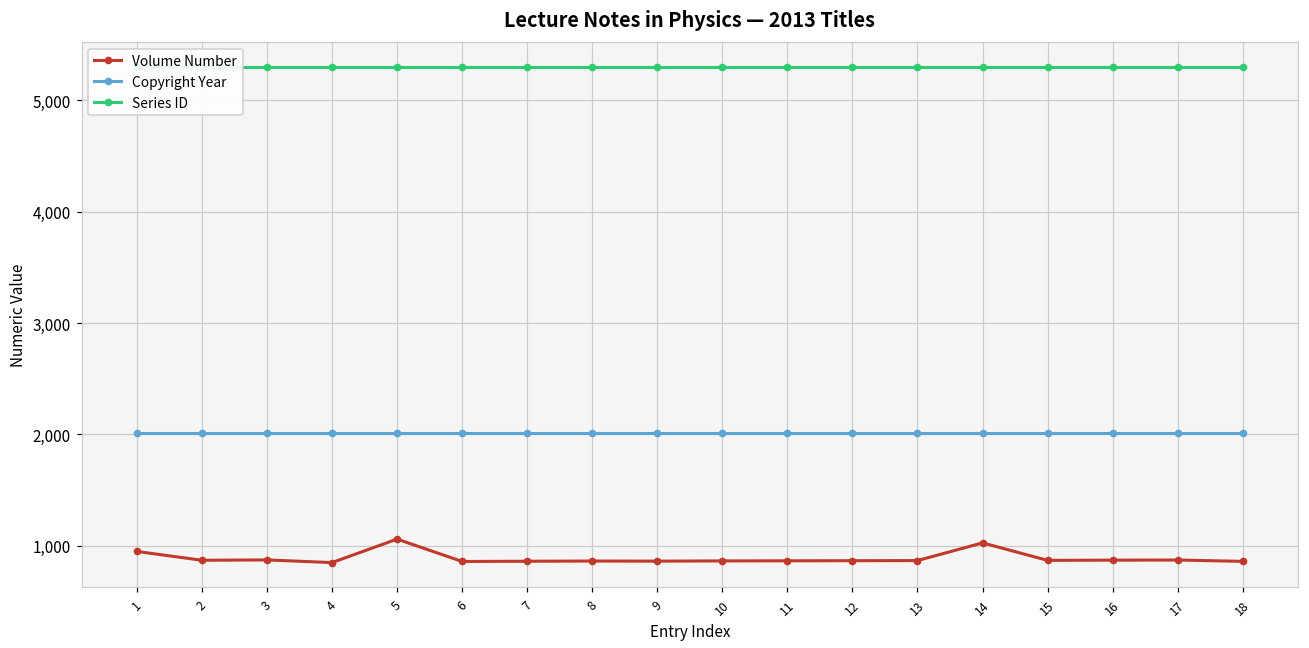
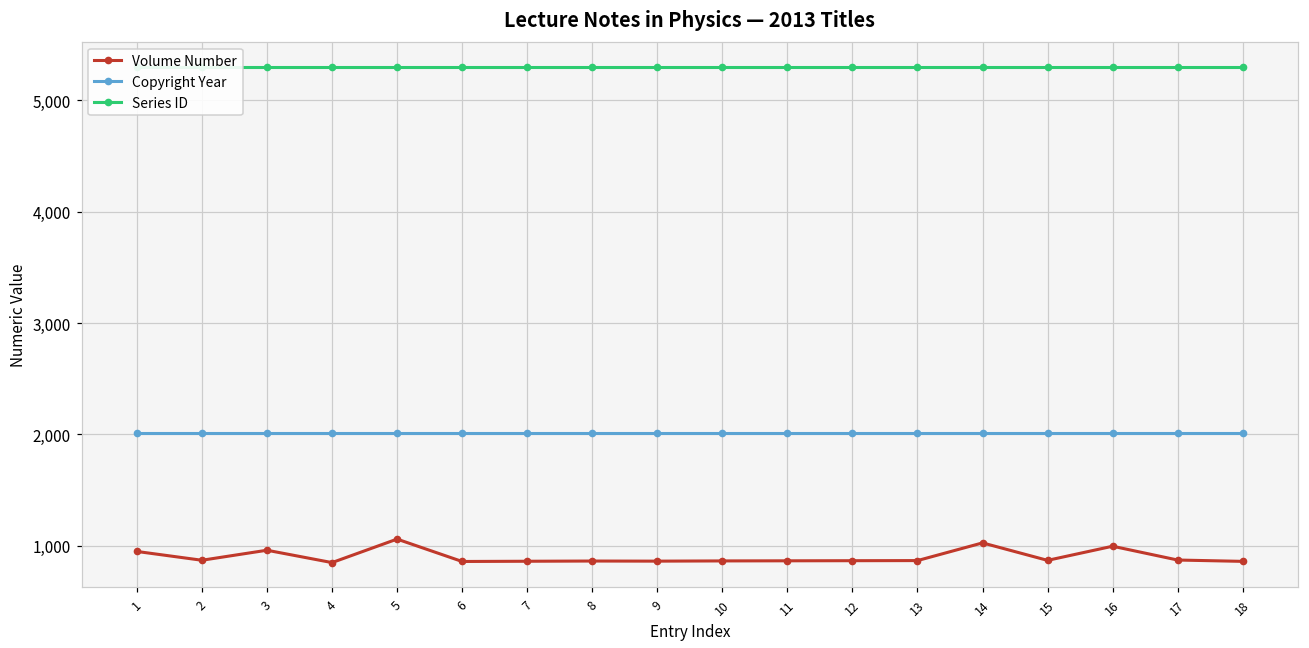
  {
    "Volume Number": {
      "1": "950",
      "2": "870",
-     "3": "870",
+     "3": "960",
      "4": "850",
      "5": "1,060",
      "6": "860",
      "7": "860",
      "8": "860",
      "9": "860",
      "10": "860",
      "11": "870",
      "12": "870",
      "13": "870",
      "14": "1,030",
      "15": "870",
-     "16": "870",
+     "16": "1,000",
      "17": "870",
      "18": "860"
    },
    "Copyright Year": {
      "1": "2,010",
      "2": "2,010",
      "3": "2,010",
      "4": "2,010",
      "5": "2,010",
      "6": "2,010",
      "7": "2,010",
      "8": "2,010",
      "9": "2,010",
      "10": "2,010",
      "11": "2,010",
      "12": "2,010",
      "13": "2,010",
      "14": "2,010",
      "15": "2,010",
      "16": "2,010",
      "17": "2,010",
      "18": "2,010"
    },
    "Series ID": {
      "3": "5,300",
      "4": "5,300",
      "5": "5,300",
      "6": "5,300",
      "7": "5,300",
      "8": "5,300",
      "9": "5,300",
      "10": "5,300",
      "11": "5,300",
      "12": "5,300",
      "13": "5,300",
      "14": "5,300",
      "15": "5,300",
      "16": "5,300",
      "17": "5,300",
      "18": "5,300"
    }
  }
